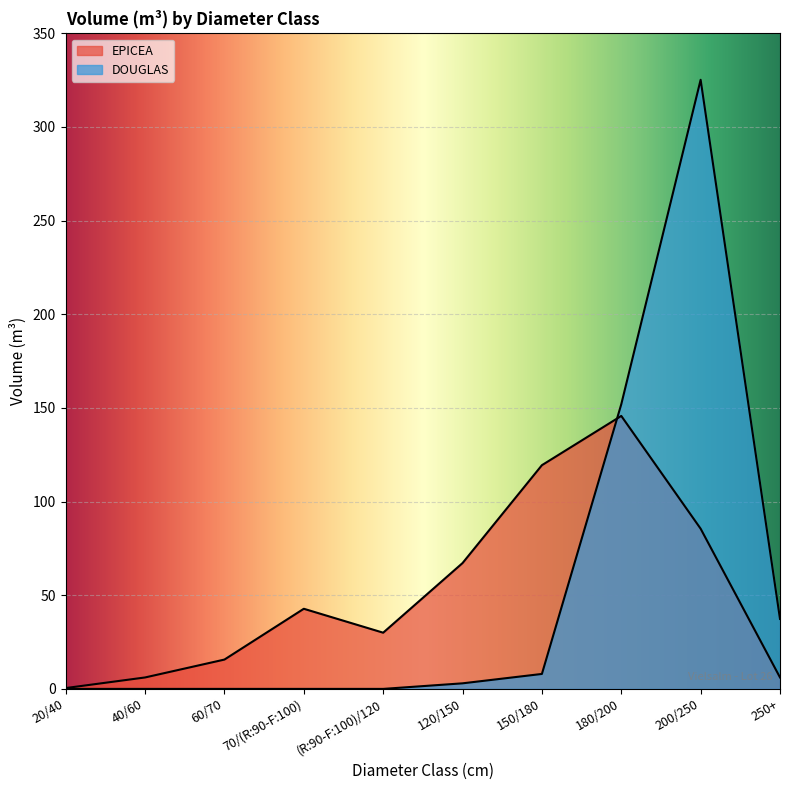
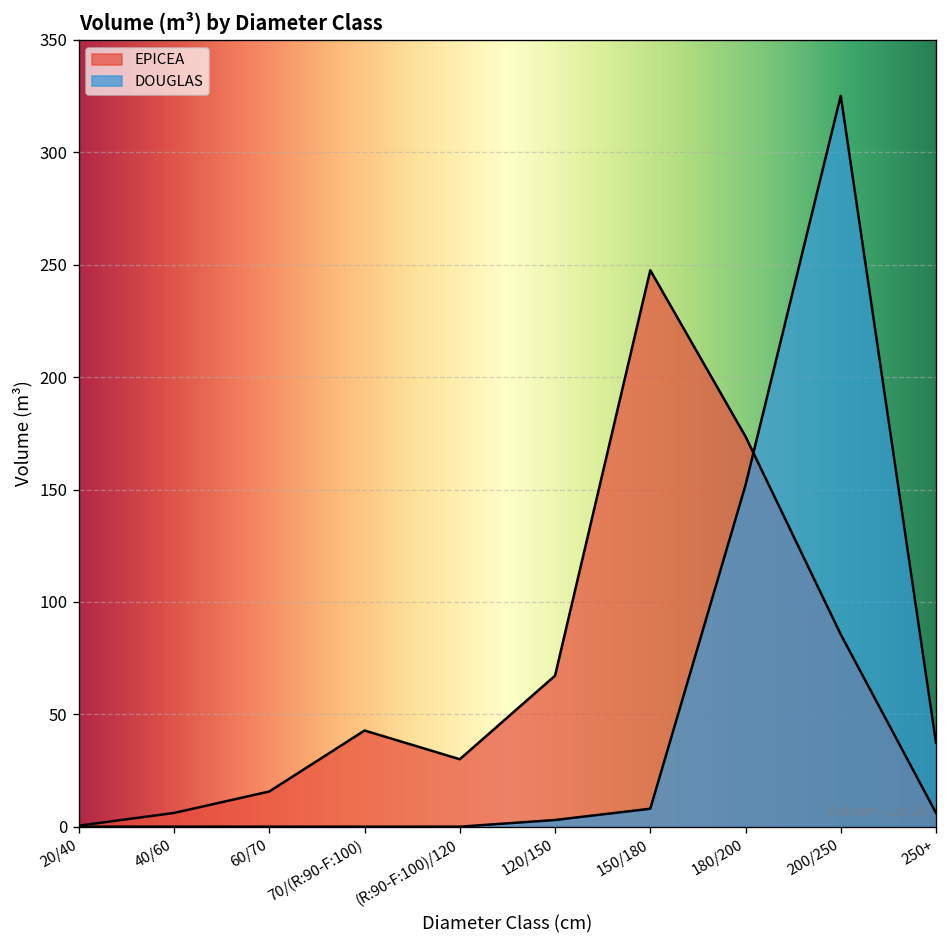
  {
    "EPICEA": {
      "40/60": 6,
      "60/70": 16,
      "70/(R:90-F:100)": 43,
      "(R:90-F:100)/120": 30,
      "120/150": 67,
-     "150/180": 119,
-     "180/200": 146,
+     "150/180": 248,
+     "180/200": 174,
      "200/250": 86,
      "250+": 6
    },
    "DOUGLAS": {
      "40/60": 0,
      "60/70": 0,
      "70/(R:90-F:100)": 0,
      "(R:90-F:100)/120": 0,
      "120/150": 3,
      "150/180": 8,
      "180/200": 152,
      "200/250": 325,
      "250+": 37
    }
  }
